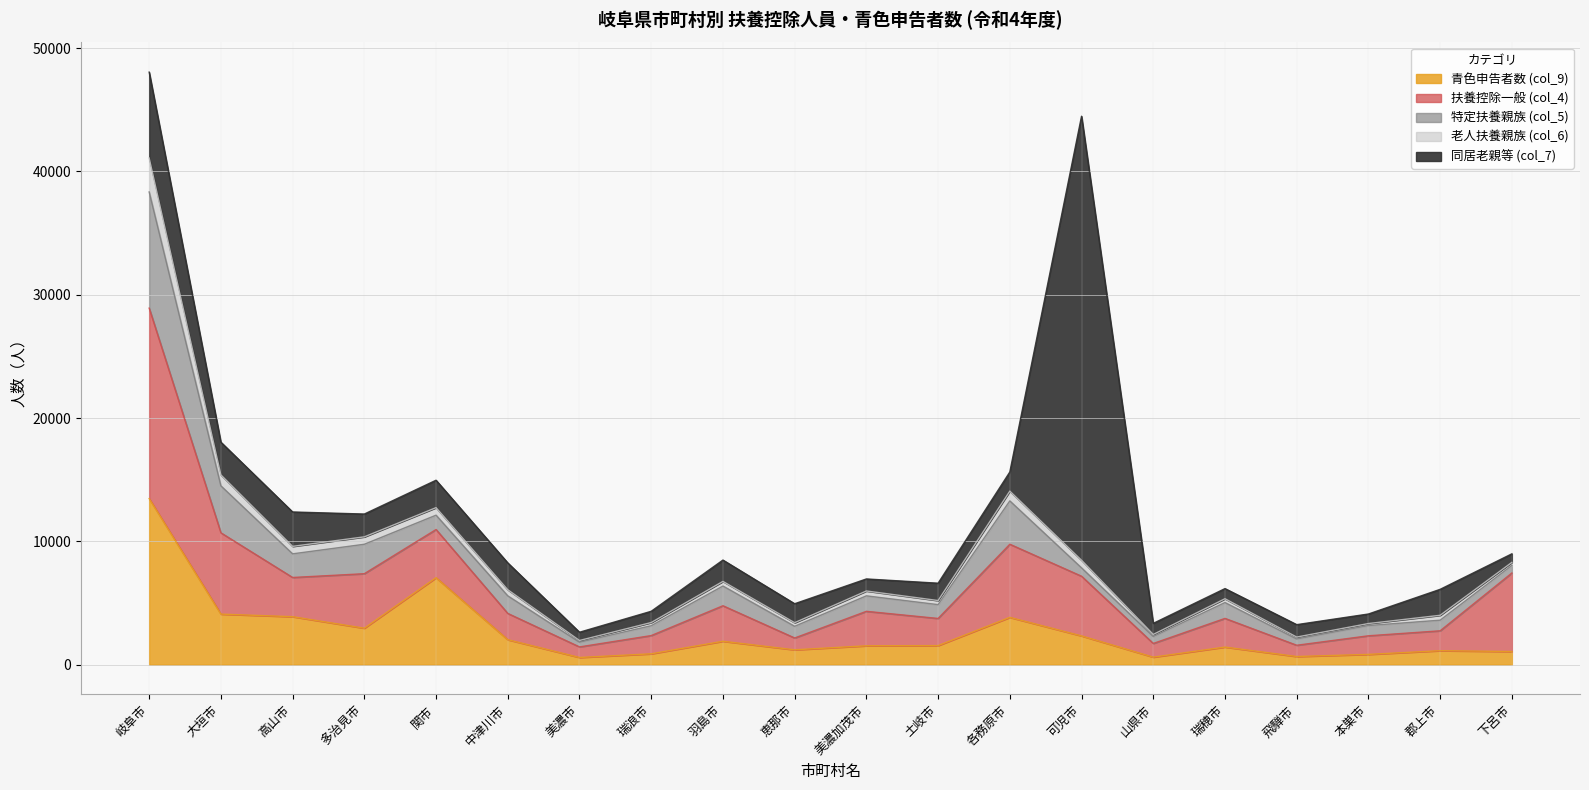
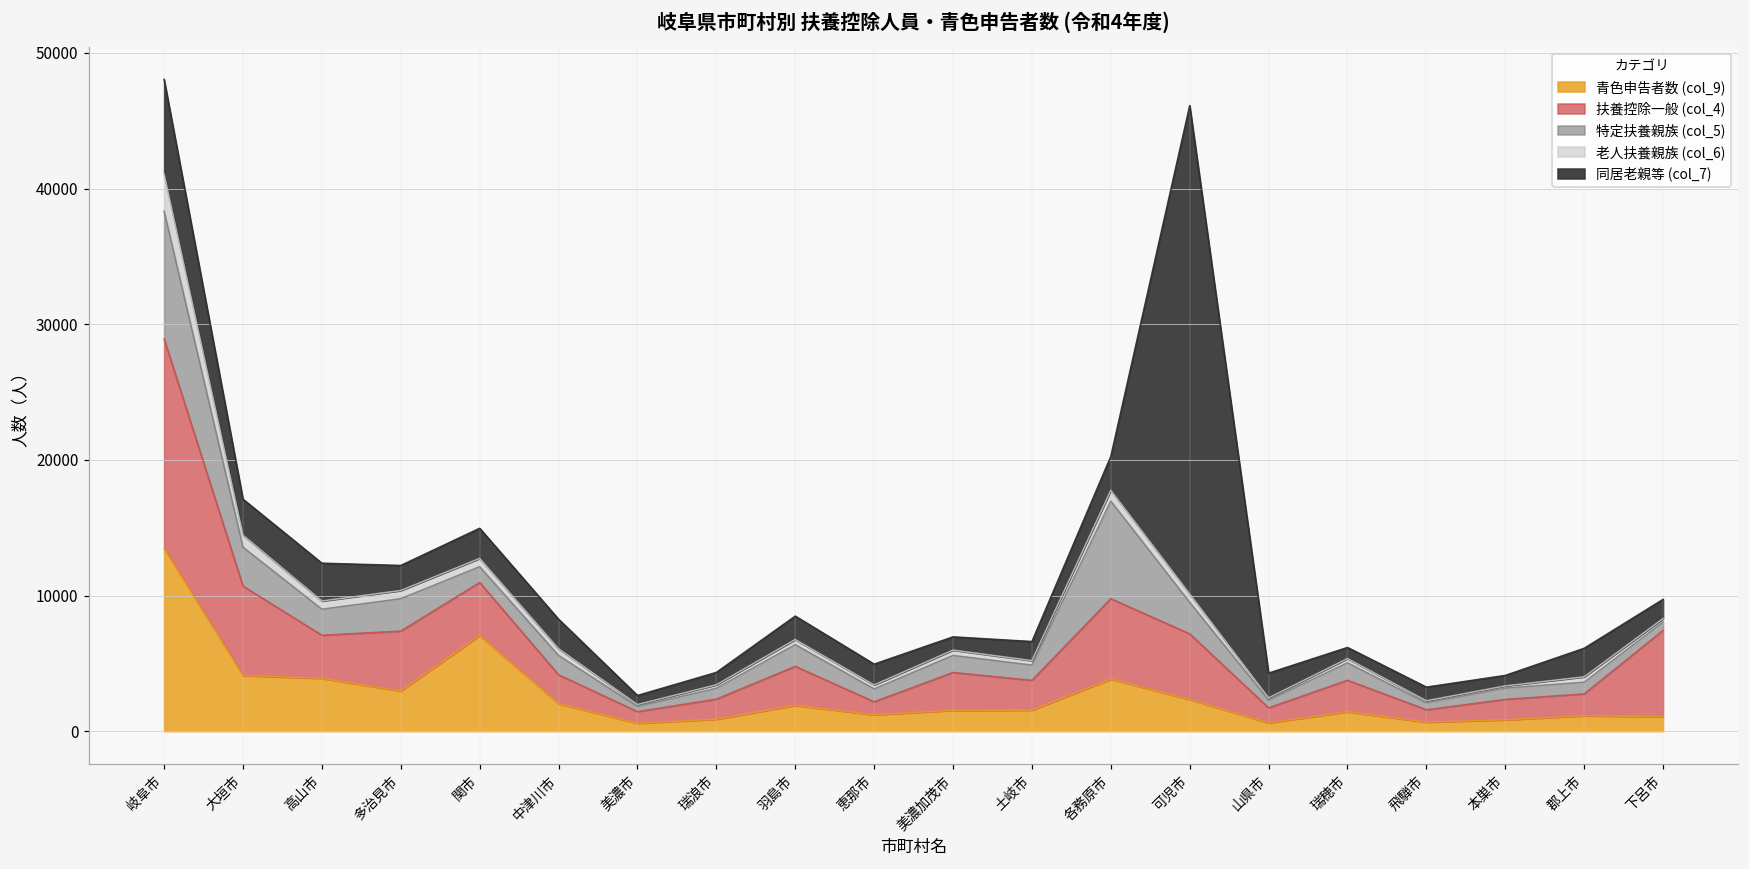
  {
    "青色申告者数 (col_9)": {
      "岐阜市": 13500,
      "大垣市": 4100,
      "高山市": 3900,
      "多治見市": 3000,
      "関市": 7100,
      "中津川市": 2000,
      "美濃市": 600,
      "瑞浪市": 900,
      "羽島市": 1900,
      "恵那市": 1200,
      "美濃加茂市": 1500,
      "土岐市": 1600,
      "各務原市": 3800,
      "可児市": 2300,
      "山県市": 600,
      "瑞穂市": 1400,
      "飛騨市": 700,
      "本巣市": 800,
      "郡上市": 1100,
      "下呂市": 1100
    },
    "扶養控除一般 (col_4)": {
      "岐阜市": 15400,
      "大垣市": 6600,
      "高山市": 3200,
      "多治見市": 4400,
      "関市": 3900,
      "中津川市": 2100,
      "美濃市": 900,
      "瑞浪市": 1500,
      "羽島市": 2900,
      "恵那市": 1000,
      "美濃加茂市": 2800,
      "土岐市": 2200,
      "各務原市": 5900,
      "可児市": 4800,
      "山県市": 1100,
      "瑞穂市": 2300,
      "飛騨市": 900,
      "本巣市": 1500,
      "郡上市": 1600,
      "下呂市": 6400
    },
    "特定扶養親族 (col_5)": {
      "岐阜市": 9400,
-     "大垣市": 3800,
+     "大垣市": 2900,
      "高山市": 1900,
      "多治見市": 2400,
      "関市": 1200,
      "中津川市": 1400,
      "瑞浪市": 800,
      "羽島市": 1600,
      "恵那市": 900,
      "美濃加茂市": 1300,
      "土岐市": 1100,
-     "各務原市": 3500,
-     "可児市": 700,
+     "各務原市": 7200,
+     "可児市": 2300,
      "瑞穂市": 1300,
      "郡上市": 900,
      "下呂市": 600
    },
    "老人扶養親族 (col_6)": {
      "岐阜市": 2800,
      "大垣市": 900,
      "高山市": 600,
      "多治見市": 600,
      "関市": 600,
      "中津川市": 500,
      "瑞浪市": 300,
      "羽島市": 400,
      "恵那市": 300,
      "美濃加茂市": 400,
      "土岐市": 300,
      "各務原市": 800,
      "可児市": 600,
      "瑞穂市": 300,
      "郡上市": 400,
      "下呂市": 200
    },
    "同居老親等 (col_7)": {
      "岐阜市": 7000,
      "大垣市": 2700,
      "高山市": 2800,
      "多治見市": 1800,
      "関市": 2200,
      "中津川市": 2200,
      "美濃市": 700,
      "瑞浪市": 900,
      "羽島市": 1700,
      "恵那市": 1500,
      "美濃加茂市": 1000,
      "土岐市": 1400,
-     "各務原市": 1500,
+     "各務原市": 2500,
      "可児市": 36000,
-     "山県市": 900,
+     "山県市": 1800,
      "瑞穂市": 800,
      "飛騨市": 1000,
      "本巣市": 800,
      "郡上市": 2100,
-     "下呂市": 700
+     "下呂市": 1400
    }
  }
